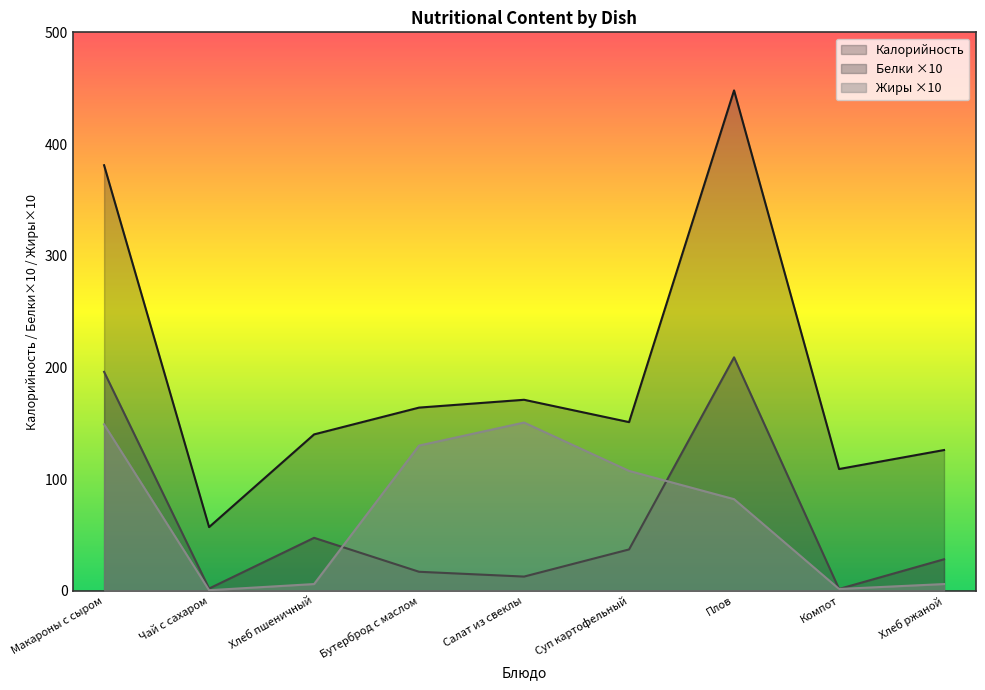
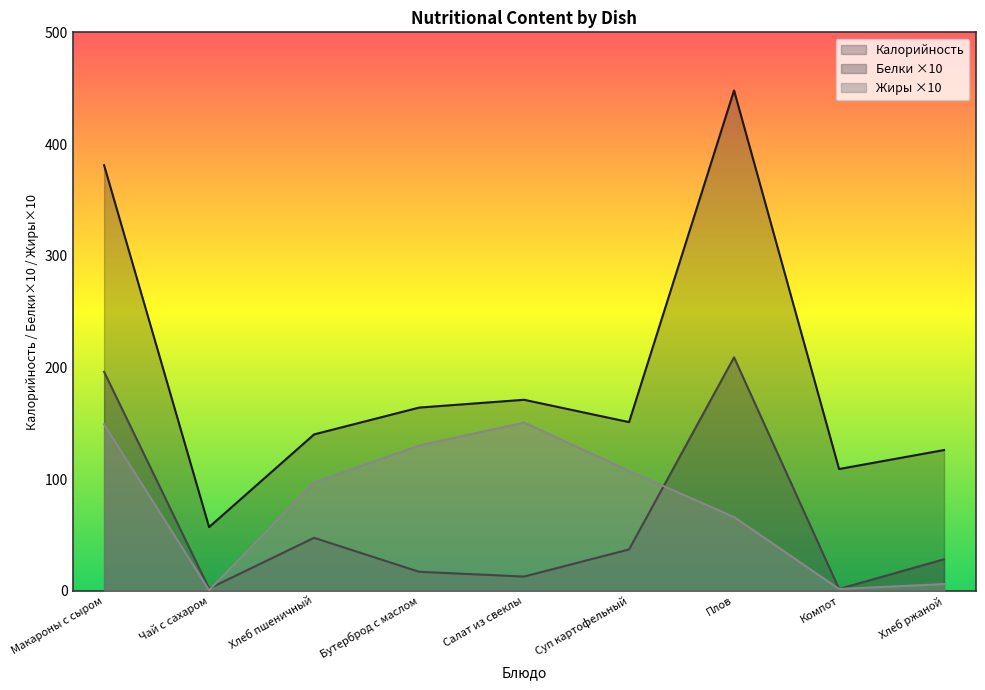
  {
    "Жиры ×10": {
      "Макароны с сыром": 149,
-     "Хлеб пшеничный": 6,
+     "Хлеб пшеничный": 97,
      "Бутерброд с маслом": 130,
      "Салат из свеклы": 151,
      "Суп картофельный": 107,
-     "Плов": 82,
+     "Плов": 66,
      "Хлеб ржаной": 6
    }
  }
